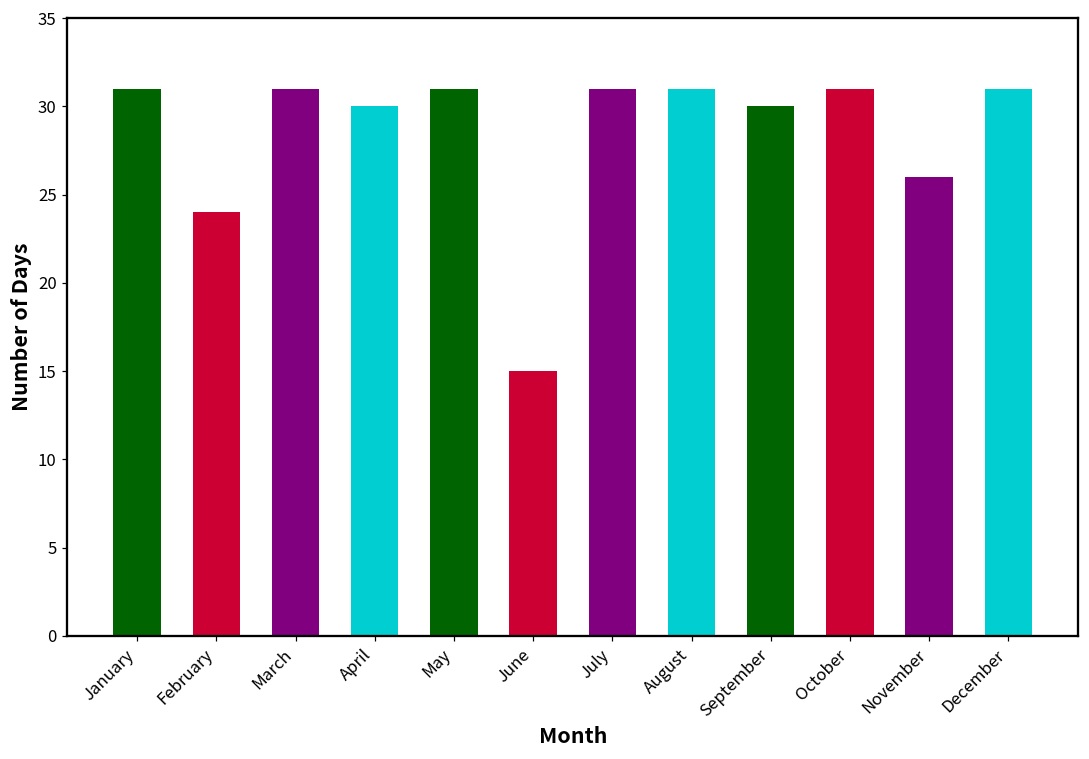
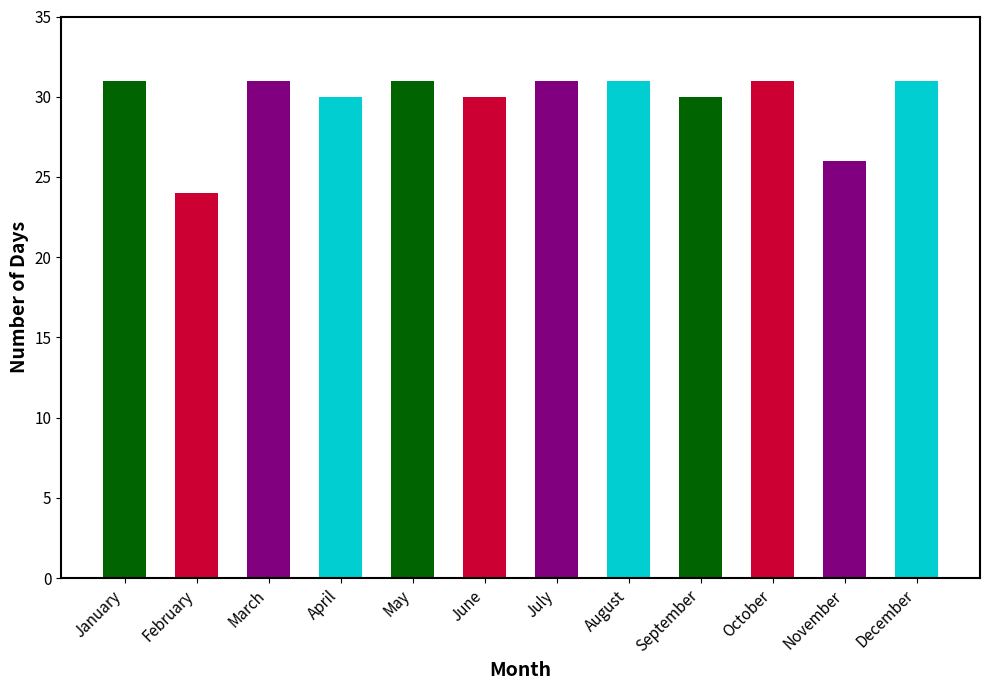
  {
    "January": 31,
    "February": 24,
    "March": 31,
    "April": 30,
    "May": 31,
-   "June": 15,
+   "June": 30,
    "July": 31,
    "August": 31,
    "September": 30,
    "October": 31,
    "November": 26,
    "December": 31
  }
